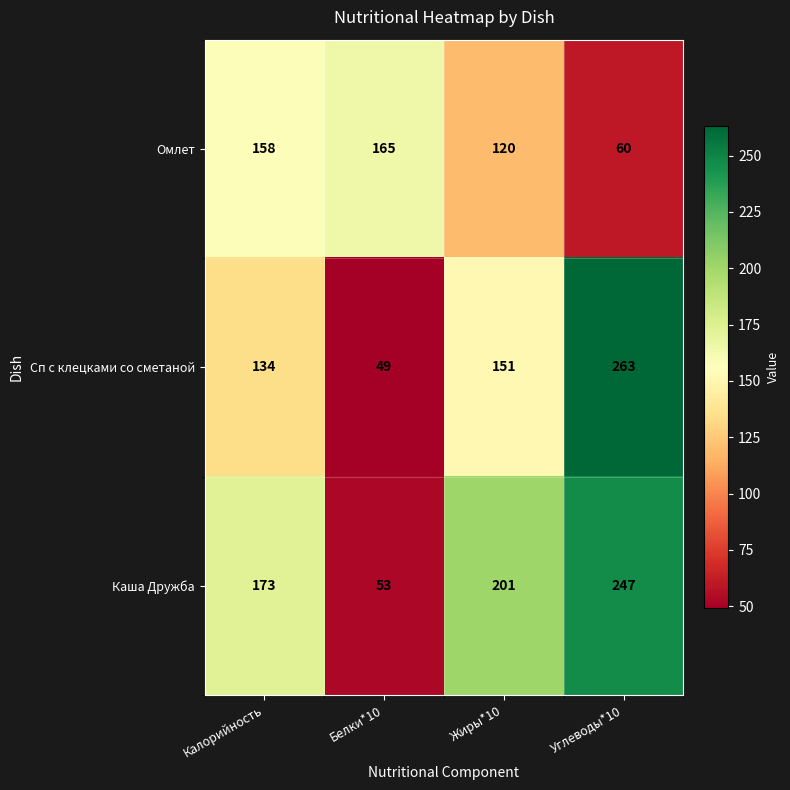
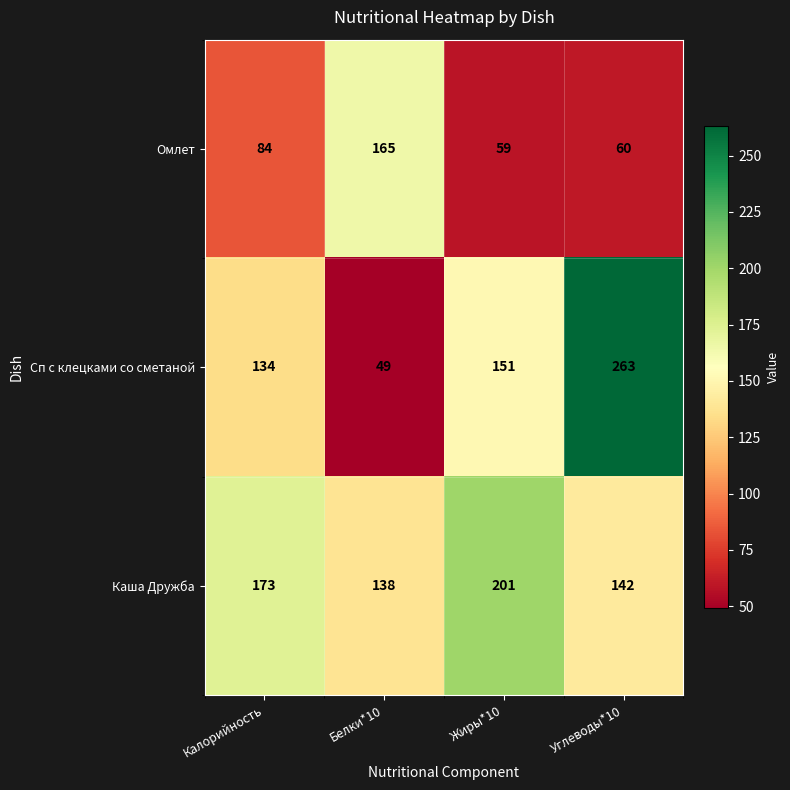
  {
    "Омлет": {
-     "Калорийность": 158,
+     "Калорийность": 84,
      "Белки*10": 165,
-     "Жиры*10": 120,
+     "Жиры*10": 59,
      "Углеводы*10": 60
    },
    "Сп с клецками со сметаной": {
      "Калорийность": 134,
      "Белки*10": 49,
      "Жиры*10": 151,
      "Углеводы*10": 263
    },
    "Каша Дружба": {
      "Калорийность": 173,
-     "Белки*10": 53,
+     "Белки*10": 138,
      "Жиры*10": 201,
-     "Углеводы*10": 247
+     "Углеводы*10": 142
    }
  }
